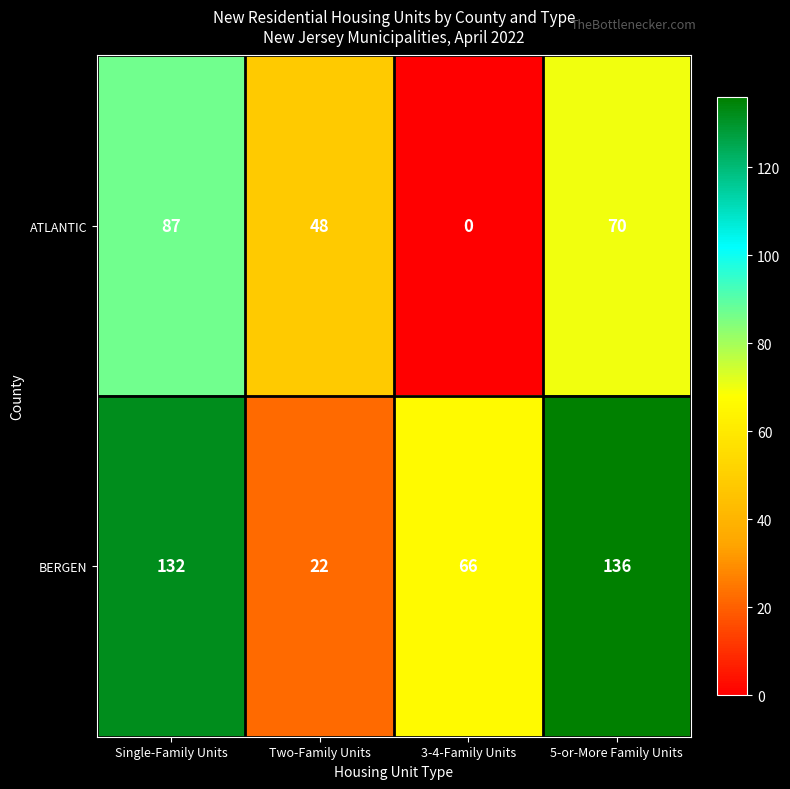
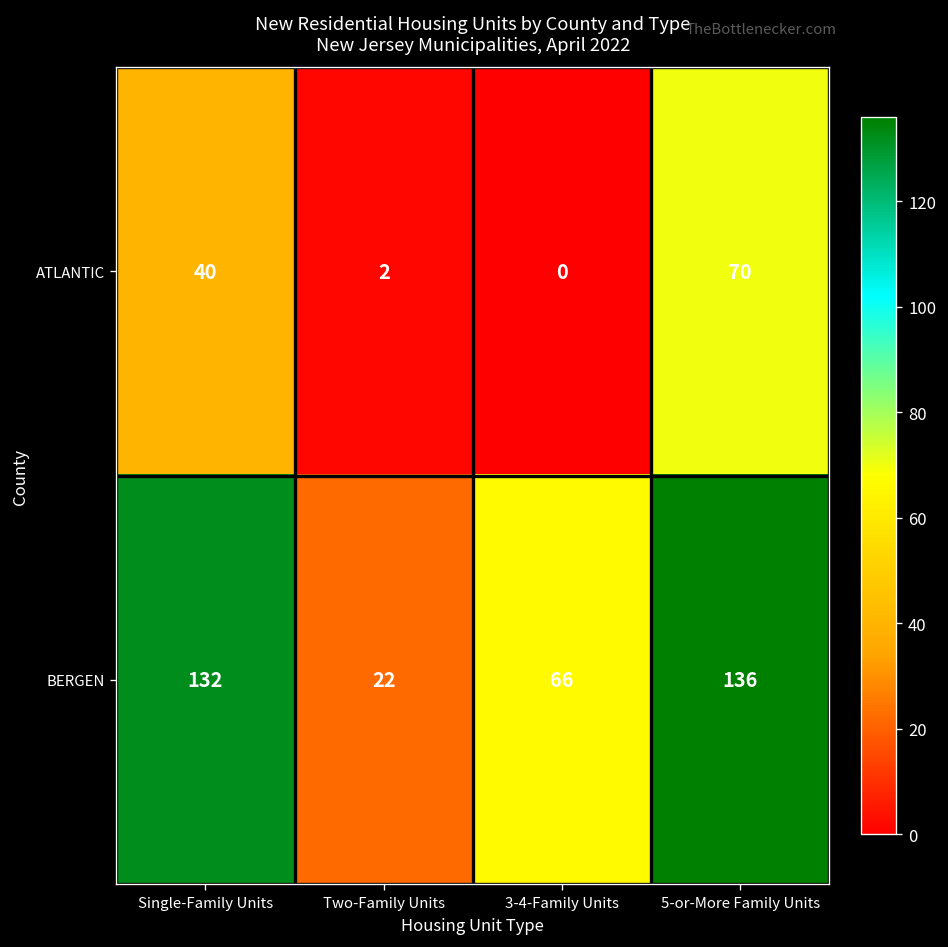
  {
    "ATLANTIC": {
-     "Single-Family Units": 87,
-     "Two-Family Units": 48,
+     "Single-Family Units": 40,
+     "Two-Family Units": 2,
      "3-4-Family Units": 0,
      "5-or-More Family Units": 70
    },
    "BERGEN": {
      "Single-Family Units": 132,
      "Two-Family Units": 22,
      "3-4-Family Units": 66,
      "5-or-More Family Units": 136
    }
  }
